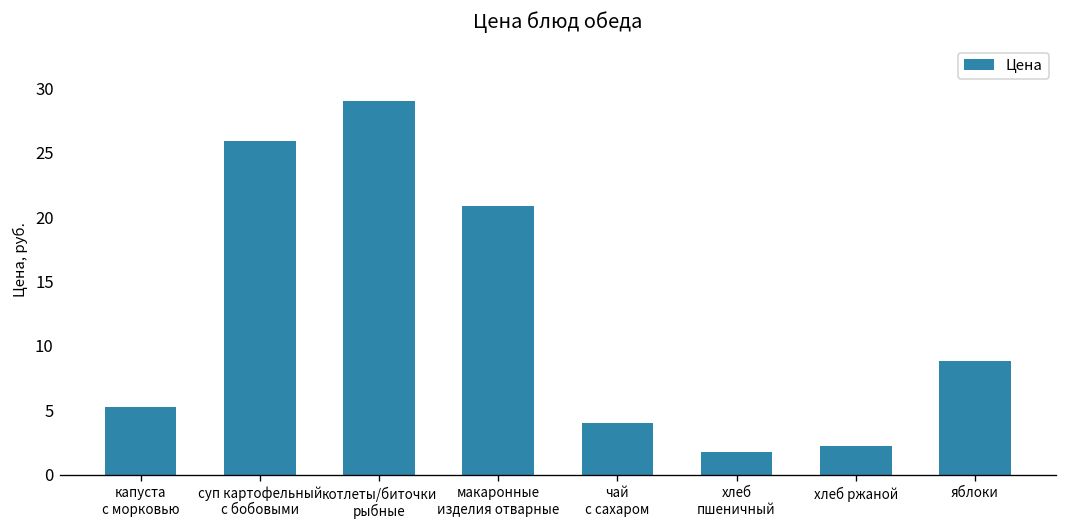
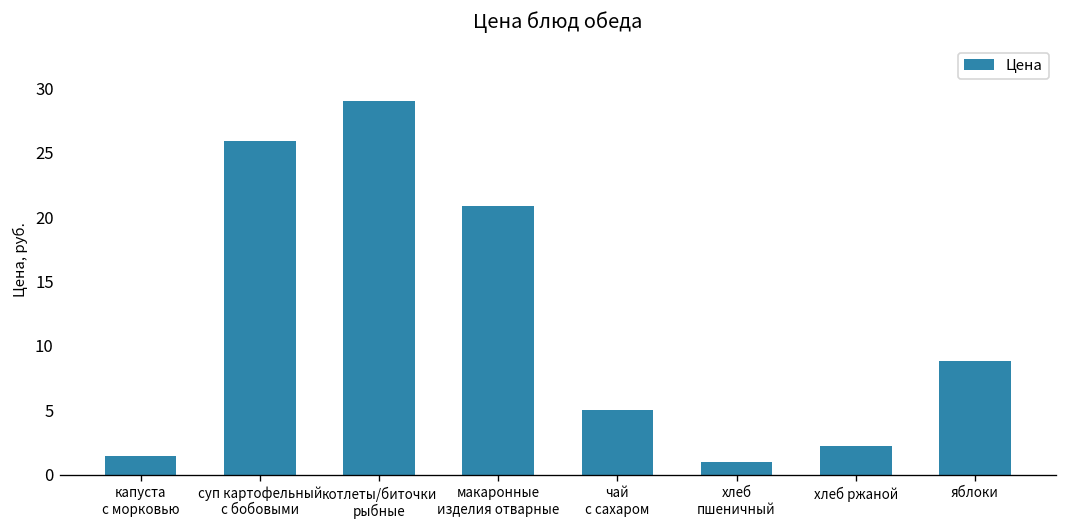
  {
-   "капуста с морковью": 5.3,
+   "капуста с морковью": 1.5,
    "суп картофельный с бобовыми": 25.9,
    "котлеты/биточки рыбные": 29.0,
    "макаронные изделия отварные": 20.9,
-   "чай с сахаром": 4,
-   "хлеб пшеничный": 1.8,
+   "чай с сахаром": 5,
+   "хлеб пшеничный": 1.0,
    "хлеб ржаной": 2.2,
    "яблоки": 8.8
  }
